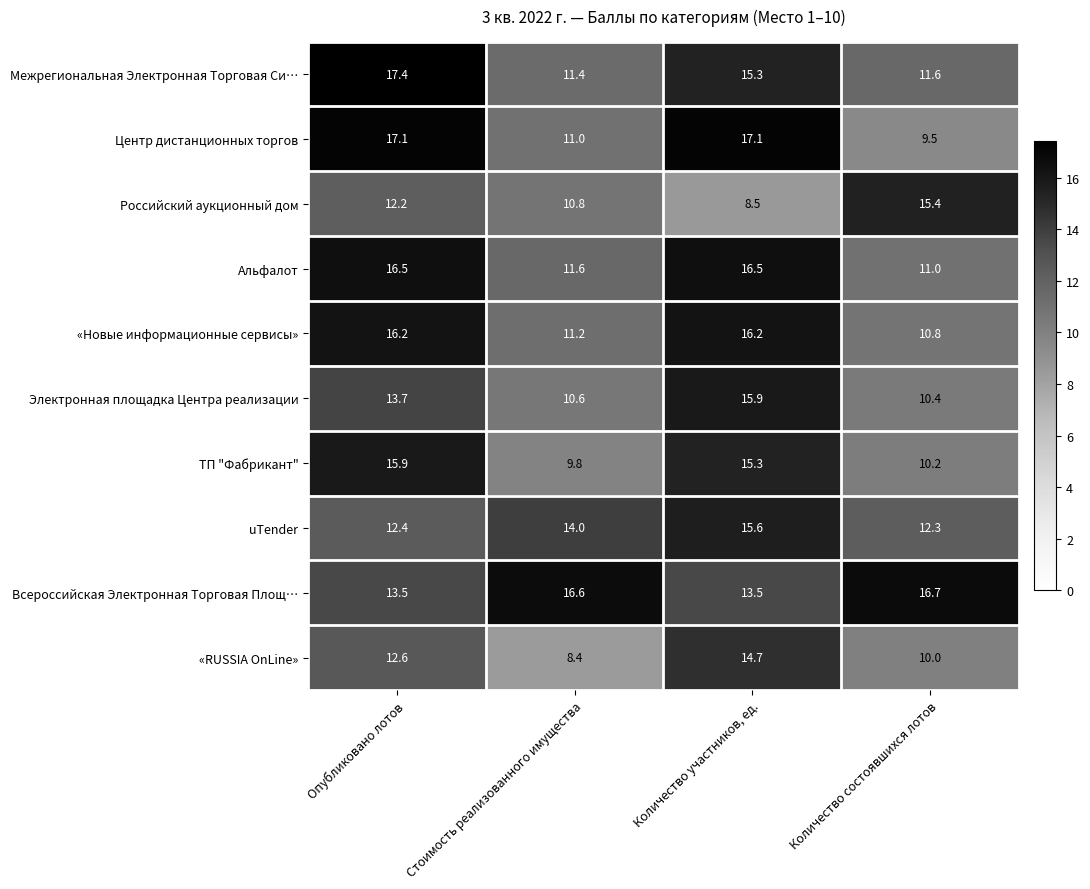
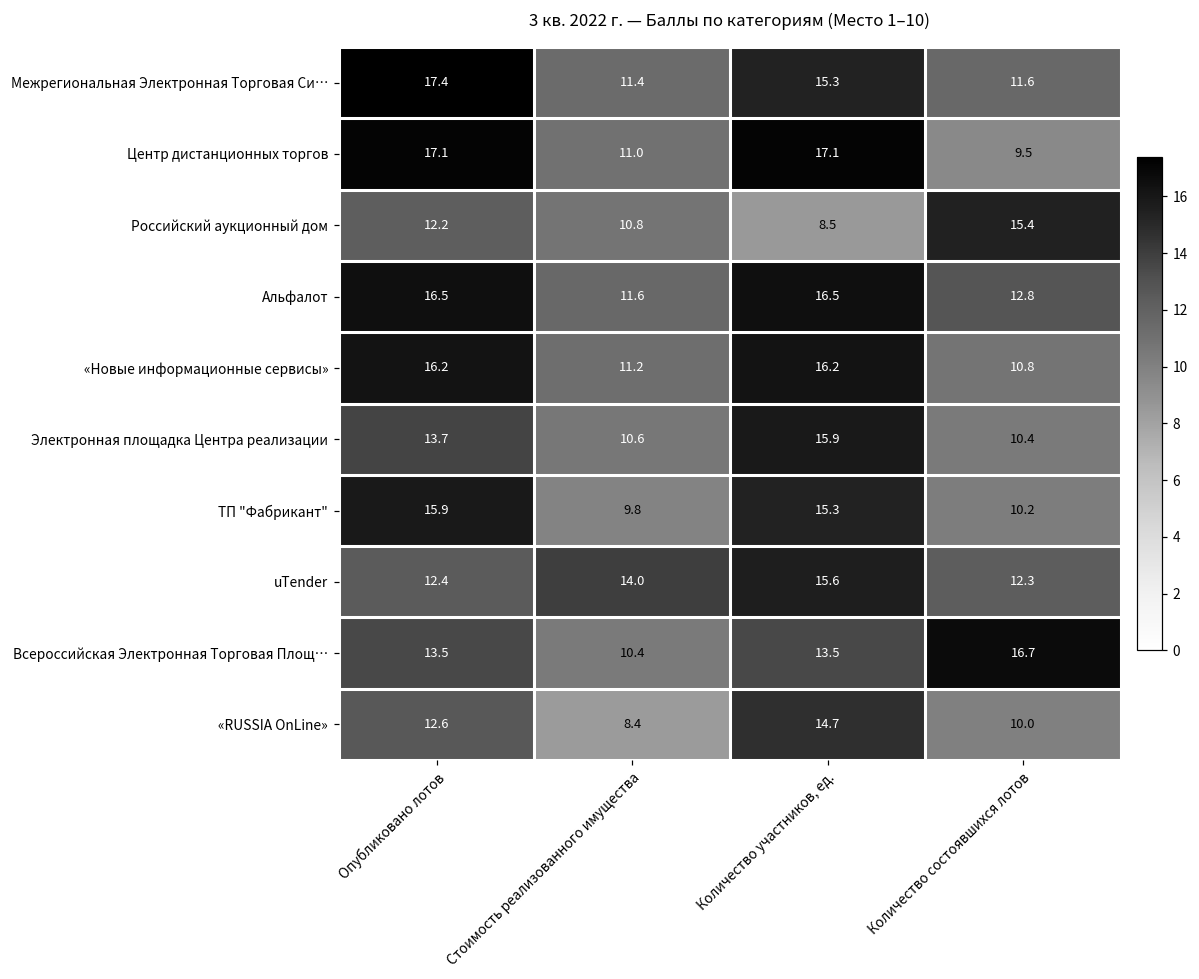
  {
    "Межрегиональная Электронная Торговая Си…": {
      "Опубликовано лотов": 17.4,
      "Стоимость реализованного имущества": 11.4,
      "Количество участников, ед.": 15.3,
      "Количество состоявшихся лотов": 11.6
    },
    "Центр дистанционных торгов": {
      "Опубликовано лотов": 17.1,
      "Стоимость реализованного имущества": 11.0,
      "Количество участников, ед.": 17.1,
      "Количество состоявшихся лотов": 9.5
    },
    "Российский аукционный дом": {
      "Опубликовано лотов": 12.2,
      "Стоимость реализованного имущества": 10.8,
      "Количество участников, ед.": 8.5,
      "Количество состоявшихся лотов": 15.4
    },
    "Альфалот": {
      "Опубликовано лотов": 16.5,
      "Стоимость реализованного имущества": 11.6,
      "Количество участников, ед.": 16.5,
-     "Количество состоявшихся лотов": 11.0
+     "Количество состоявшихся лотов": 12.8
    },
    "«Новые информационные сервисы»": {
      "Опубликовано лотов": 16.2,
      "Стоимость реализованного имущества": 11.2,
      "Количество участников, ед.": 16.2,
      "Количество состоявшихся лотов": 10.8
    },
    "Электронная площадка Центра реализации": {
      "Опубликовано лотов": 13.7,
      "Стоимость реализованного имущества": 10.6,
      "Количество участников, ед.": 15.9,
      "Количество состоявшихся лотов": 10.4
    },
    "ТП \"Фабрикант\"": {
      "Опубликовано лотов": 15.9,
      "Стоимость реализованного имущества": 9.8,
      "Количество участников, ед.": 15.3,
      "Количество состоявшихся лотов": 10.2
    },
    "uTender": {
      "Опубликовано лотов": 12.4,
      "Стоимость реализованного имущества": 14.0,
      "Количество участников, ед.": 15.6,
      "Количество состоявшихся лотов": 12.3
    },
    "Всероссийская Электронная Торговая Площ…": {
      "Опубликовано лотов": 13.5,
-     "Стоимость реализованного имущества": 16.6,
+     "Стоимость реализованного имущества": 10.4,
      "Количество участников, ед.": 13.5,
      "Количество состоявшихся лотов": 16.7
    },
    "«RUSSIA OnLine»": {
      "Опубликовано лотов": 12.6,
      "Стоимость реализованного имущества": 8.4,
      "Количество участников, ед.": 14.7,
      "Количество состоявшихся лотов": 10.0
    }
  }
